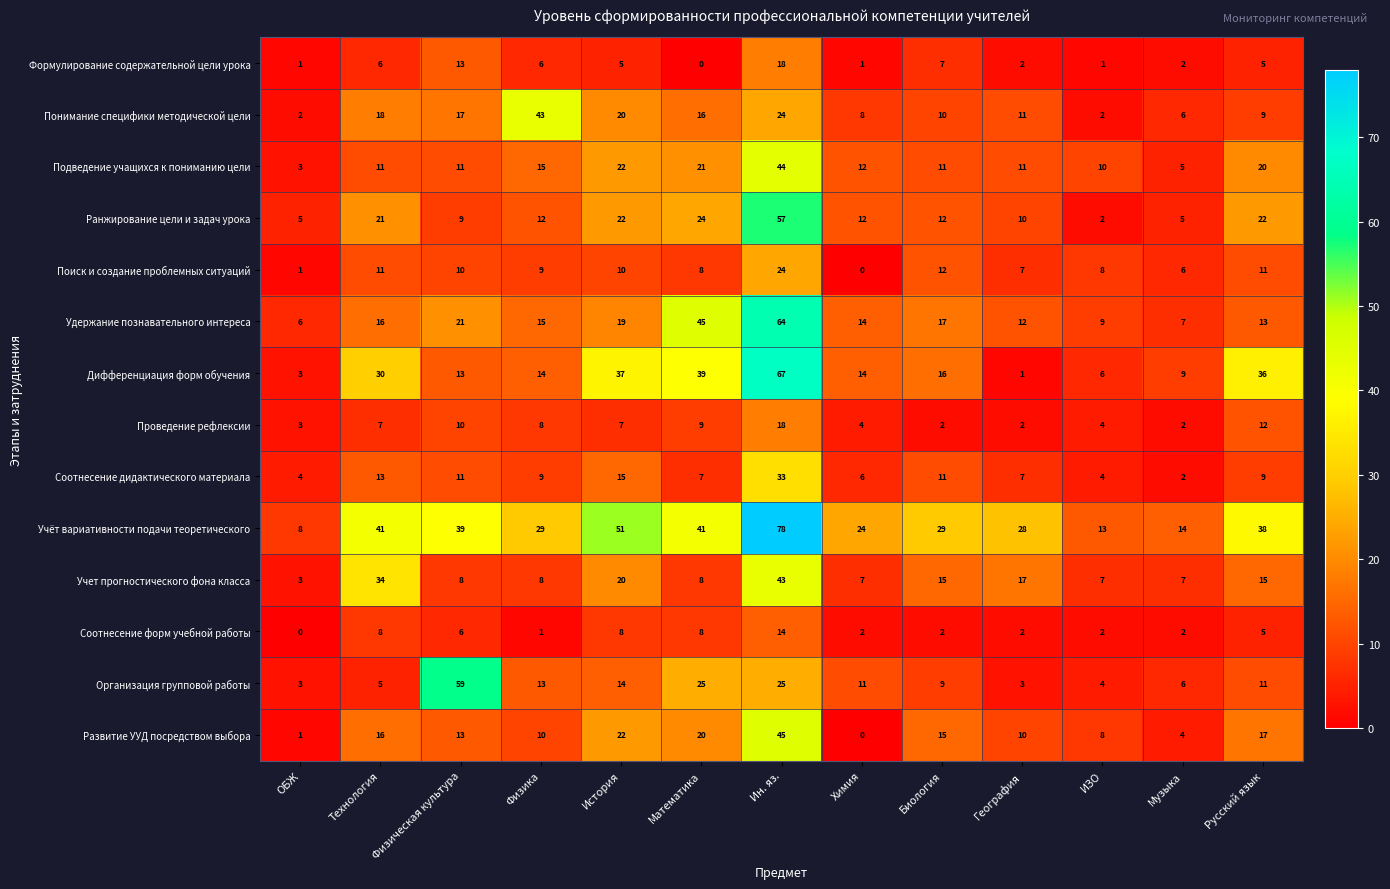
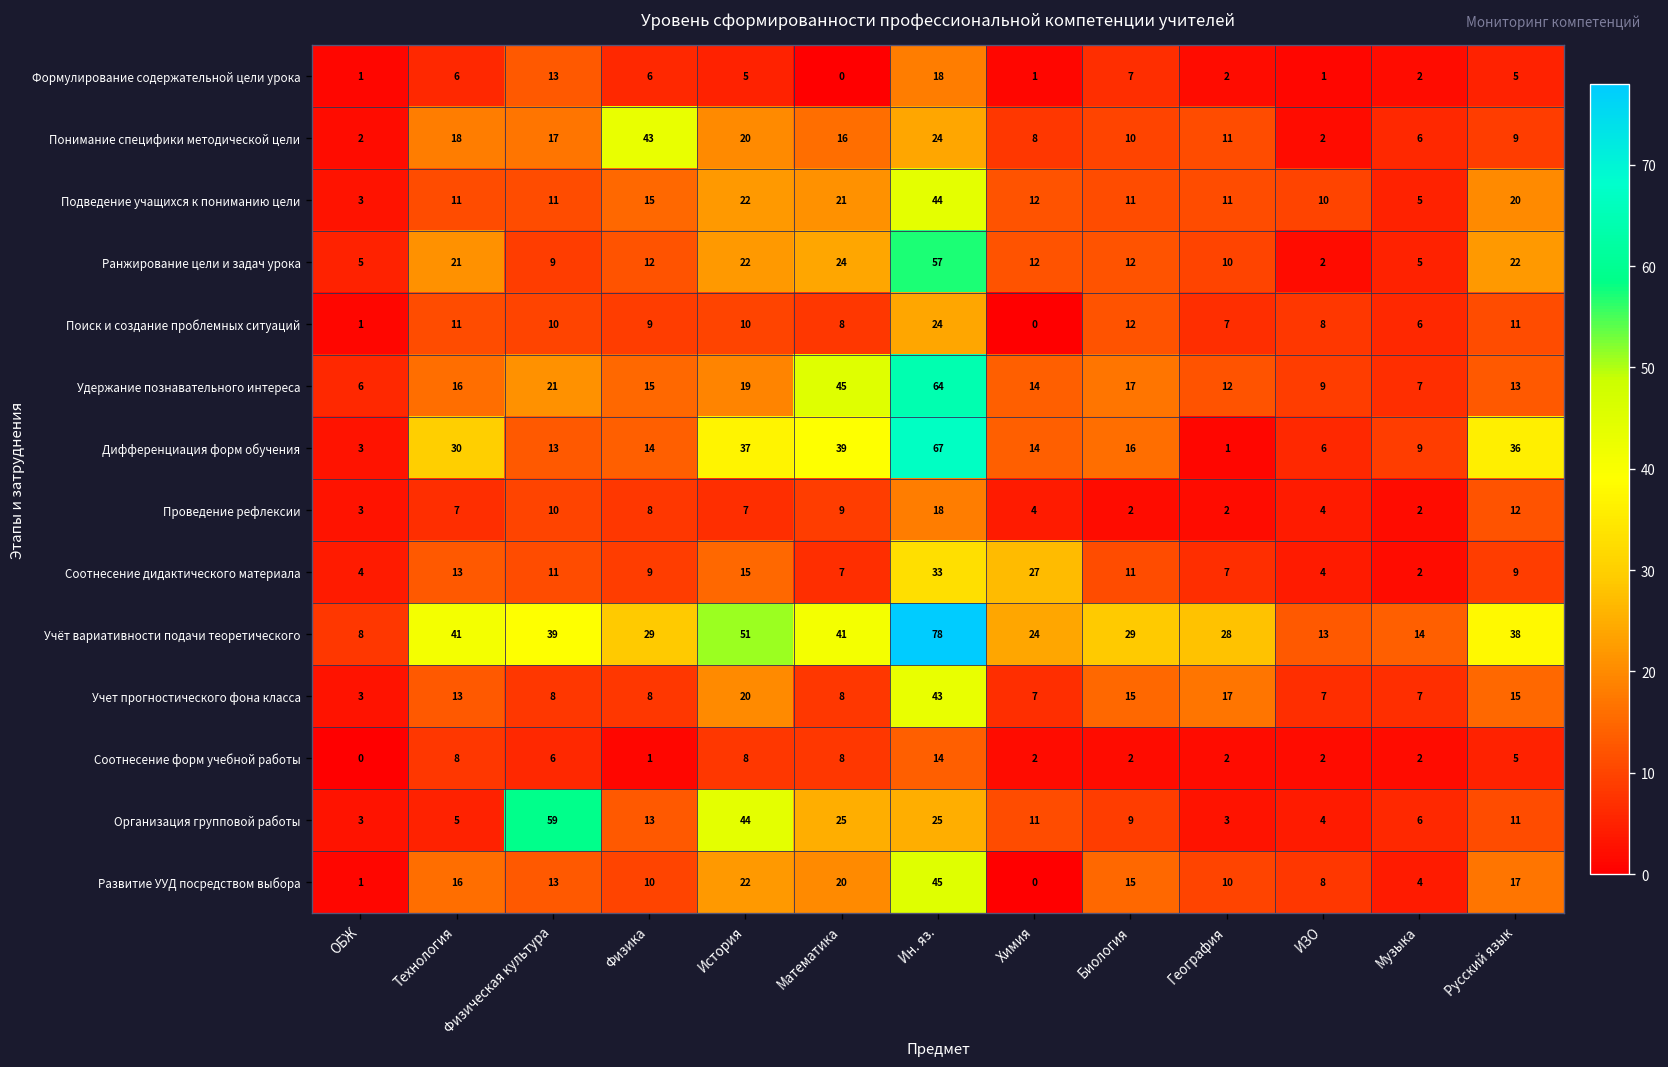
  {
    "Формулирование содержательной цели урока": {
      "ОБЖ": 1,
      "Технология": 6,
      "Физическая культура": 13,
      "Физика": 6,
      "История": 5,
      "Математика": 0,
      "Ин. яз.": 18,
      "Химия": 1,
      "Биология": 7,
      "География": 2,
      "ИЗО": 1,
      "Музыка": 2,
      "Русский язык": 5
    },
    "Понимание специфики методической цели": {
      "ОБЖ": 2,
      "Технология": 18,
      "Физическая культура": 17,
      "Физика": 43,
      "История": 20,
      "Математика": 16,
      "Ин. яз.": 24,
      "Химия": 8,
      "Биология": 10,
      "География": 11,
      "ИЗО": 2,
      "Музыка": 6,
      "Русский язык": 9
    },
    "Подведение учащихся к пониманию цели": {
      "ОБЖ": 3,
      "Технология": 11,
      "Физическая культура": 11,
      "Физика": 15,
      "История": 22,
      "Математика": 21,
      "Ин. яз.": 44,
      "Химия": 12,
      "Биология": 11,
      "География": 11,
      "ИЗО": 10,
      "Музыка": 5,
      "Русский язык": 20
    },
    "Ранжирование цели и задач урока": {
      "ОБЖ": 5,
      "Технология": 21,
      "Физическая культура": 9,
      "Физика": 12,
      "История": 22,
      "Математика": 24,
      "Ин. яз.": 57,
      "Химия": 12,
      "Биология": 12,
      "География": 10,
      "ИЗО": 2,
      "Музыка": 5,
      "Русский язык": 22
    },
    "Поиск и создание проблемных ситуаций": {
      "ОБЖ": 1,
      "Технология": 11,
      "Физическая культура": 10,
      "Физика": 9,
      "История": 10,
      "Математика": 8,
      "Ин. яз.": 24,
      "Химия": 0,
      "Биология": 12,
      "География": 7,
      "ИЗО": 8,
      "Музыка": 6,
      "Русский язык": 11
    },
    "Удержание познавательного интереса": {
      "ОБЖ": 6,
      "Технология": 16,
      "Физическая культура": 21,
      "Физика": 15,
      "История": 19,
      "Математика": 45,
      "Ин. яз.": 64,
      "Химия": 14,
      "Биология": 17,
      "География": 12,
      "ИЗО": 9,
      "Музыка": 7,
      "Русский язык": 13
    },
    "Дифференциация форм обучения": {
      "ОБЖ": 3,
      "Технология": 30,
      "Физическая культура": 13,
      "Физика": 14,
      "История": 37,
      "Математика": 39,
      "Ин. яз.": 67,
      "Химия": 14,
      "Биология": 16,
      "География": 1,
      "ИЗО": 6,
      "Музыка": 9,
      "Русский язык": 36
    },
    "Проведение рефлексии": {
      "ОБЖ": 3,
      "Технология": 7,
      "Физическая культура": 10,
      "Физика": 8,
      "История": 7,
      "Математика": 9,
      "Ин. яз.": 18,
      "Химия": 4,
      "Биология": 2,
      "География": 2,
      "ИЗО": 4,
      "Музыка": 2,
      "Русский язык": 12
    },
    "Соотнесение дидактического материала": {
      "ОБЖ": 4,
      "Технология": 13,
      "Физическая культура": 11,
      "Физика": 9,
      "История": 15,
      "Математика": 7,
      "Ин. яз.": 33,
-     "Химия": 6,
+     "Химия": 27,
      "Биология": 11,
      "География": 7,
      "ИЗО": 4,
      "Музыка": 2,
      "Русский язык": 9
    },
    "Учёт вариативности подачи теоретического": {
      "ОБЖ": 8,
      "Технология": 41,
      "Физическая культура": 39,
      "Физика": 29,
      "История": 51,
      "Математика": 41,
      "Ин. яз.": 78,
      "Химия": 24,
      "Биология": 29,
      "География": 28,
      "ИЗО": 13,
      "Музыка": 14,
      "Русский язык": 38
    },
    "Учет прогностического фона класса": {
      "ОБЖ": 3,
-     "Технология": 34,
+     "Технология": 13,
      "Физическая культура": 8,
      "Физика": 8,
      "История": 20,
      "Математика": 8,
      "Ин. яз.": 43,
      "Химия": 7,
      "Биология": 15,
      "География": 17,
      "ИЗО": 7,
      "Музыка": 7,
      "Русский язык": 15
    },
    "Соотнесение форм учебной работы": {
      "ОБЖ": 0,
      "Технология": 8,
      "Физическая культура": 6,
      "Физика": 1,
      "История": 8,
      "Математика": 8,
      "Ин. яз.": 14,
      "Химия": 2,
      "Биология": 2,
      "География": 2,
      "ИЗО": 2,
      "Музыка": 2,
      "Русский язык": 5
    },
    "Организация групповой работы": {
      "ОБЖ": 3,
      "Технология": 5,
      "Физическая культура": 59,
      "Физика": 13,
-     "История": 14,
+     "История": 44,
      "Математика": 25,
      "Ин. яз.": 25,
      "Химия": 11,
      "Биология": 9,
      "География": 3,
      "ИЗО": 4,
      "Музыка": 6,
      "Русский язык": 11
    },
    "Развитие УУД посредством выбора": {
      "ОБЖ": 1,
      "Технология": 16,
      "Физическая культура": 13,
      "Физика": 10,
      "История": 22,
      "Математика": 20,
      "Ин. яз.": 45,
      "Химия": 0,
      "Биология": 15,
      "География": 10,
      "ИЗО": 8,
      "Музыка": 4,
      "Русский язык": 17
    }
  }
